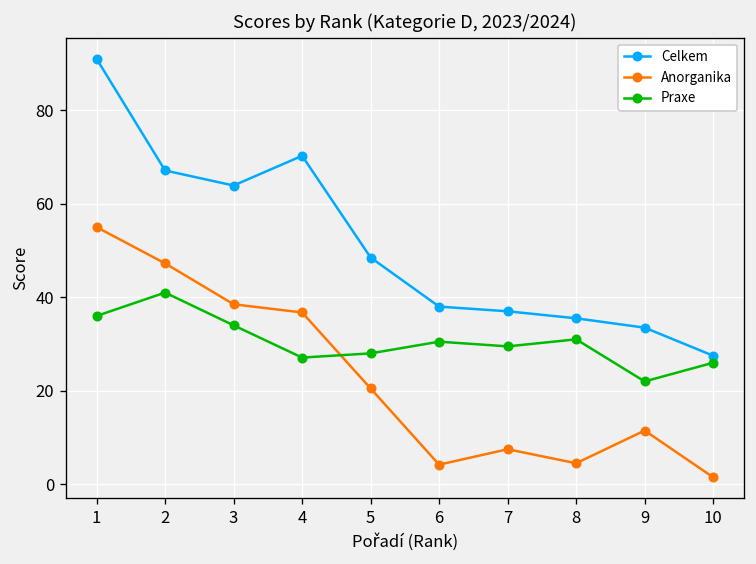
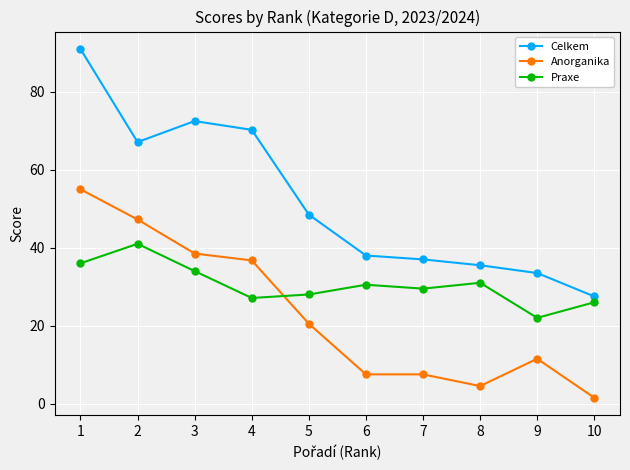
  {
    "Celkem": {
      "1": 91,
      "2": 67,
-     "3": 64,
+     "3": 73,
      "4": 70,
      "5": 49,
      "6": 38,
      "7": 37,
      "8": 36,
      "9": 34,
      "10": 28
    },
    "Anorganika": {
      "1": 55,
      "2": 47,
      "3": 39,
      "4": 37,
      "5": 21,
-     "6": 4,
+     "6": 8,
      "7": 8,
      "8": 5,
      "9": 12,
      "10": 2
    },
    "Praxe": {
      "1": 36,
      "2": 41,
      "3": 34,
      "4": 27,
      "5": 28,
      "6": 31,
      "7": 30,
      "8": 31,
      "9": 22,
      "10": 26
    }
  }
